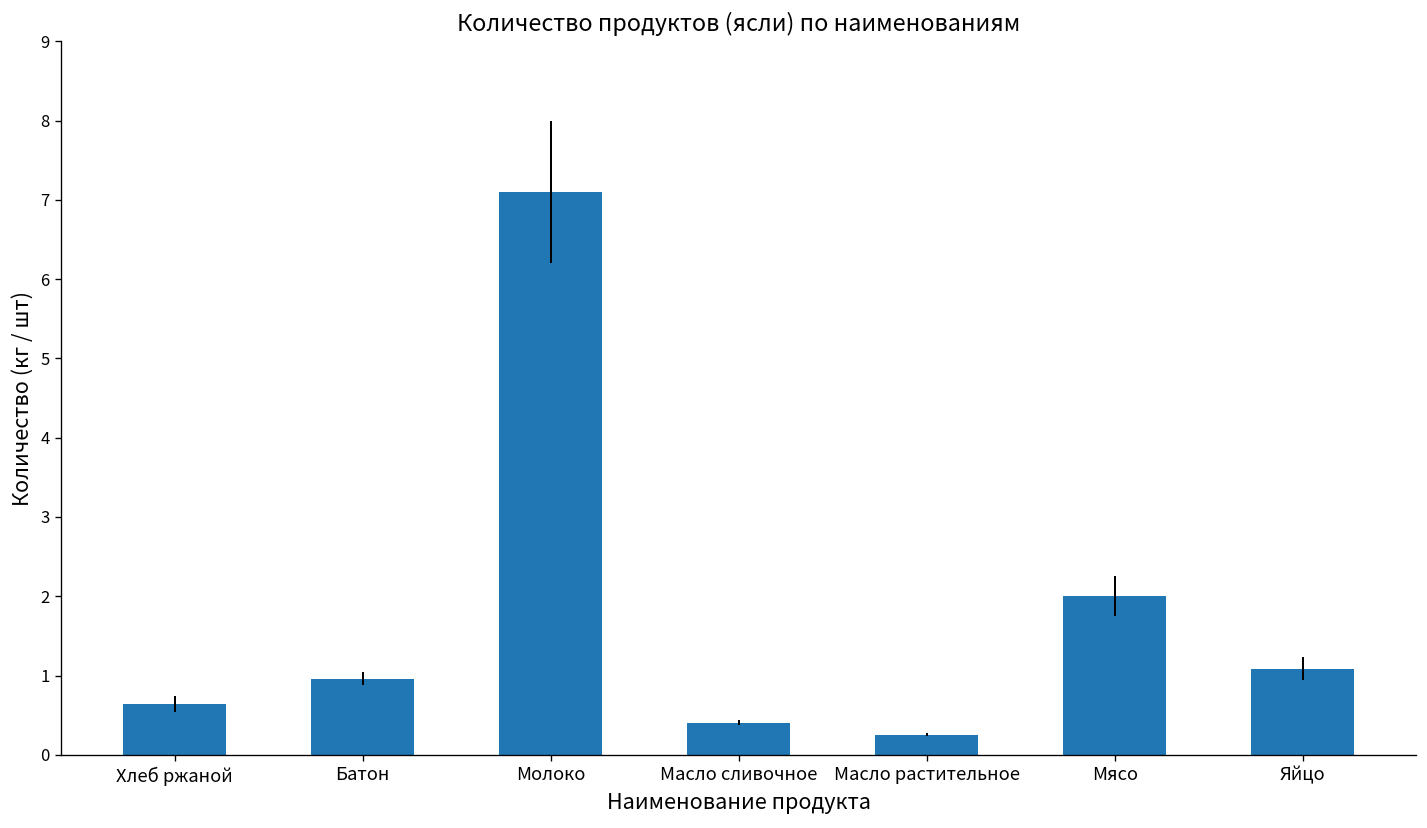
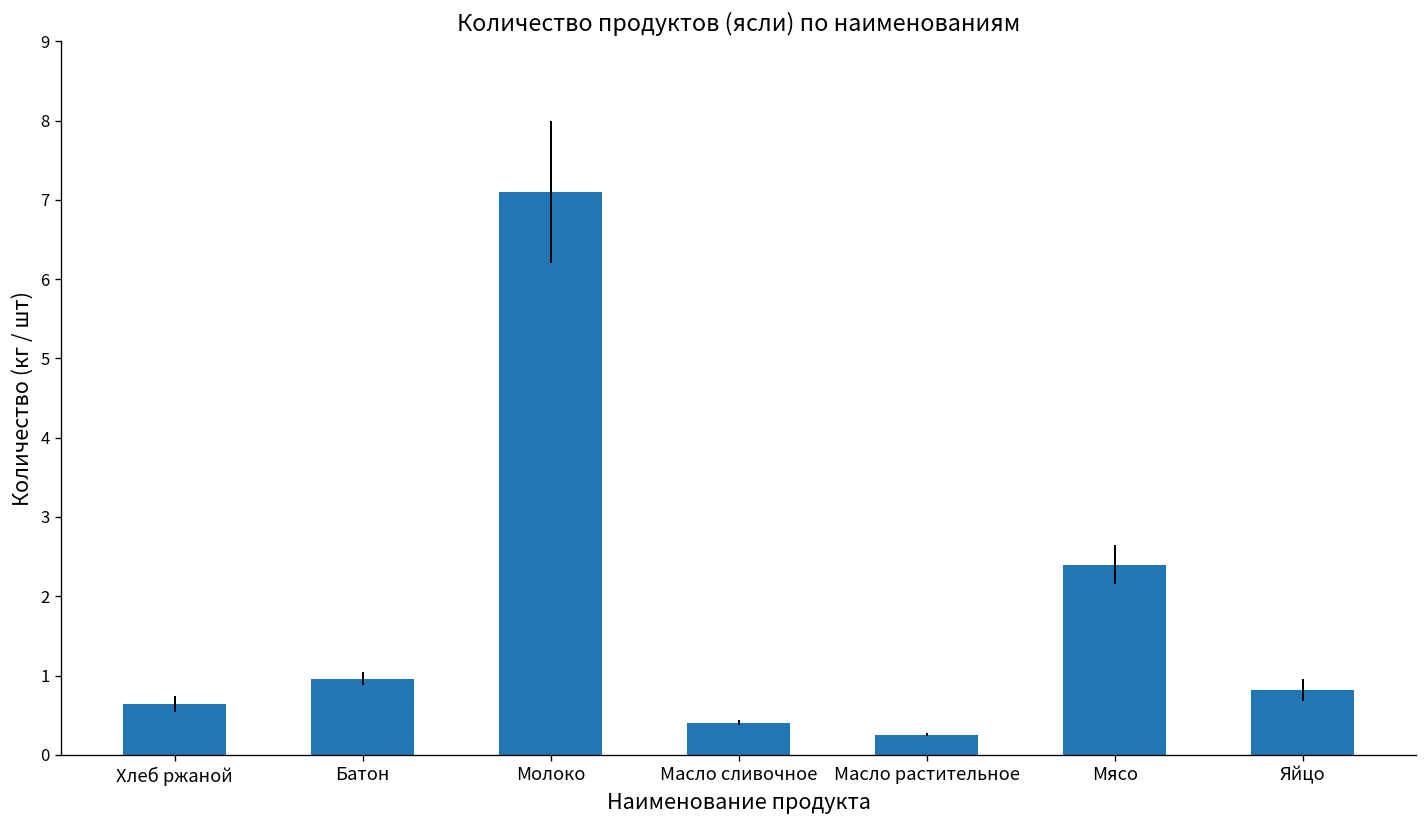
  {
    "Хлеб ржаной": 0.6,
    "Батон": 1.0,
    "Молоко": 7.1,
    "Масло сливочное": 0.4,
    "Масло растительное": 0.3,
-   "Мясо": 2.0,
-   "Яйцо": 1.1
+   "Мясо": 2.4,
+   "Яйцо": 0.8
  }
